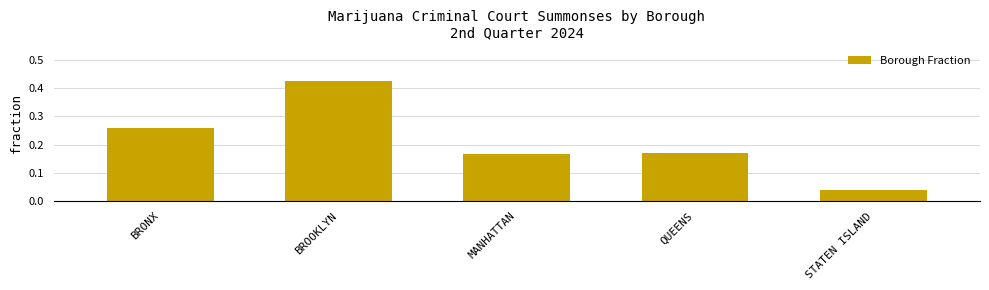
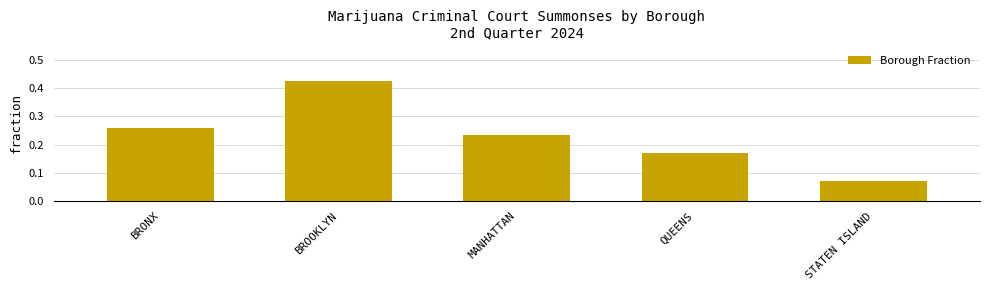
  {
    "BRONX": 0.26,
    "BROOKLYN": 0.42,
-   "MANHATTAN": 0.17,
+   "MANHATTAN": 0.24,
    "QUEENS": 0.17,
-   "STATEN ISLAND": 0.04
+   "STATEN ISLAND": 0.07
  }
